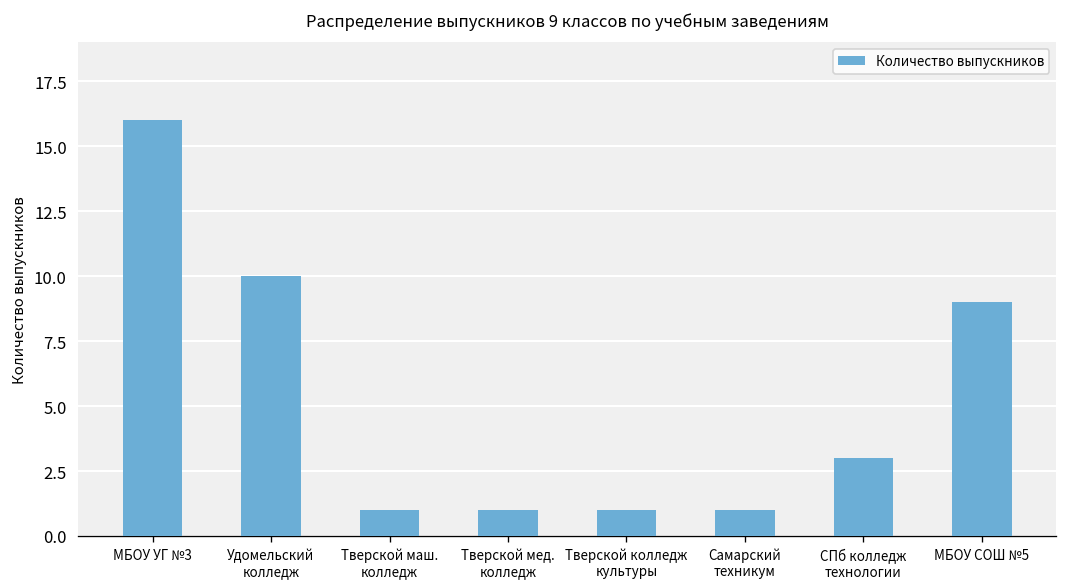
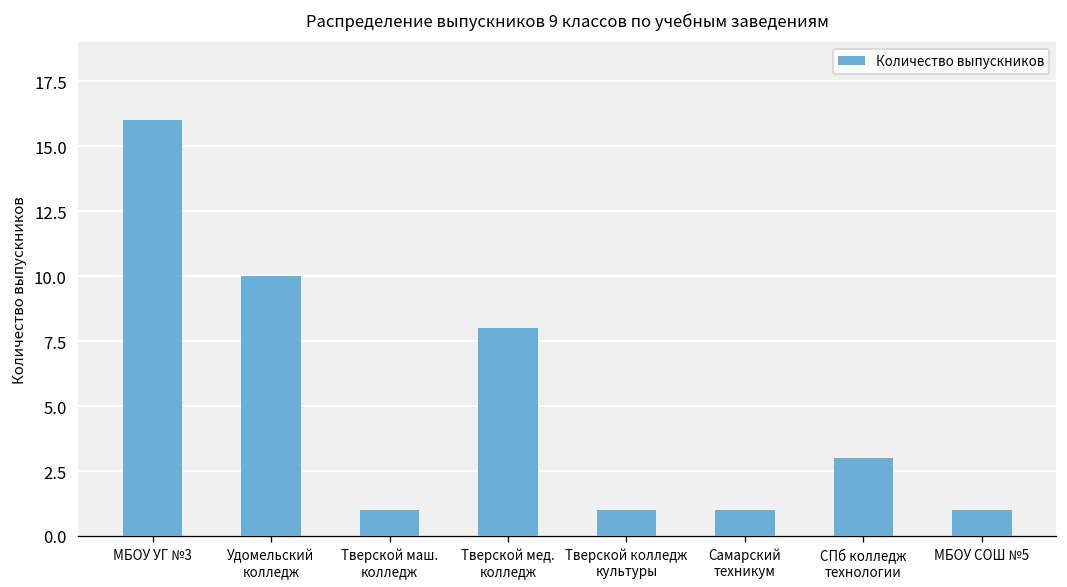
  {
    "МБОУ УГ №3": 16,
    "Удомельский колледж": 10,
    "Тверской маш. колледж": 1,
-   "Тверской мед. колледж": 1,
+   "Тверской мед. колледж": 8,
    "Тверской колледж культуры": 1,
    "Самарский техникум": 1,
    "СПб колледж технологии": 3,
-   "МБОУ СОШ №5": 9
+   "МБОУ СОШ №5": 1
  }
